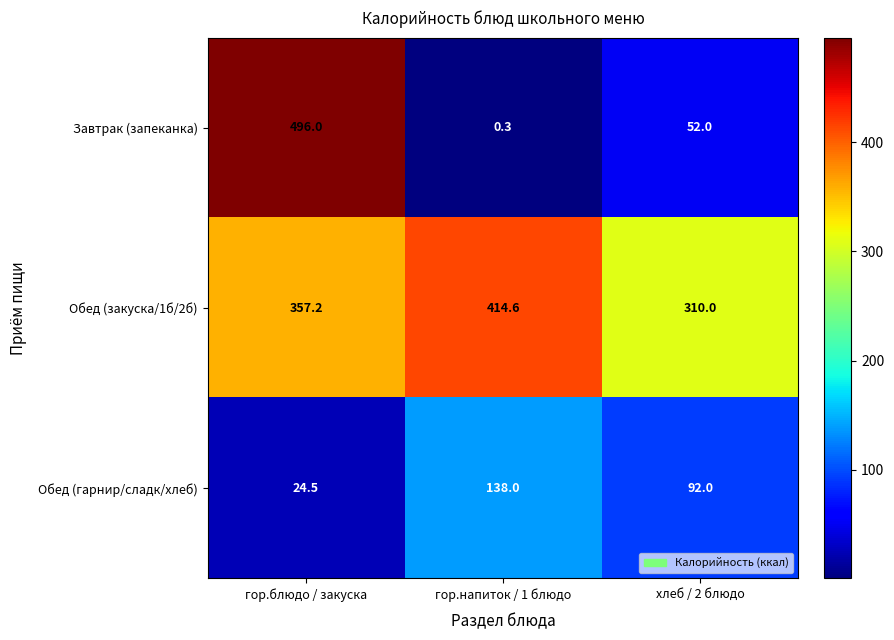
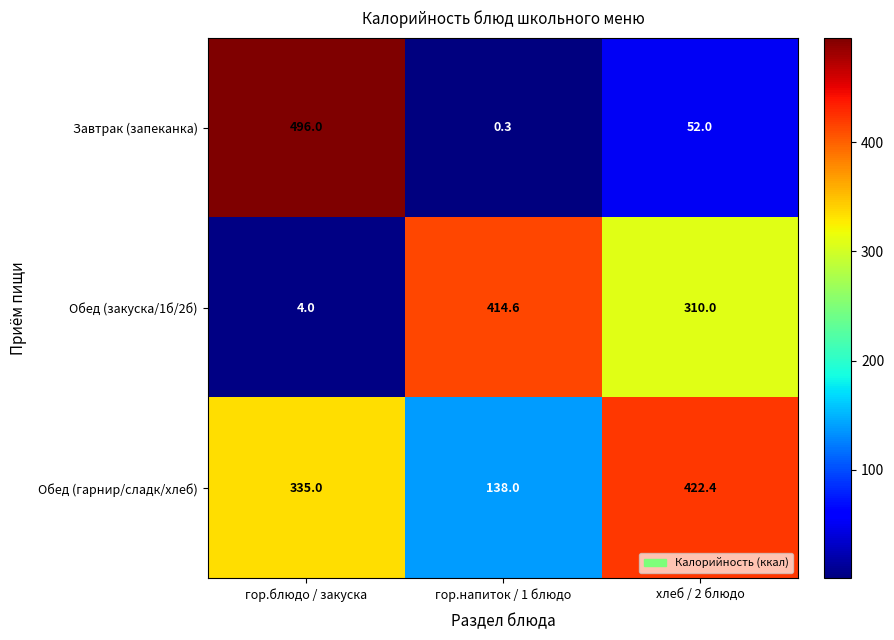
  {
    "Завтрак (запеканка)": {
      "гор.блюдо / закуска": 496.0,
      "гор.напиток / 1 блюдо": 0.3,
      "хлеб / 2 блюдо": 52.0
    },
    "Обед (закуска/1б/2б)": {
-     "гор.блюдо / закуска": 357.2,
+     "гор.блюдо / закуска": 4.0,
      "гор.напиток / 1 блюдо": 414.6,
      "хлеб / 2 блюдо": 310.0
    },
    "Обед (гарнир/сладк/хлеб)": {
-     "гор.блюдо / закуска": 24.5,
+     "гор.блюдо / закуска": 335.0,
      "гор.напиток / 1 блюдо": 138.0,
-     "хлеб / 2 блюдо": 92.0
+     "хлеб / 2 блюдо": 422.4
    }
  }
